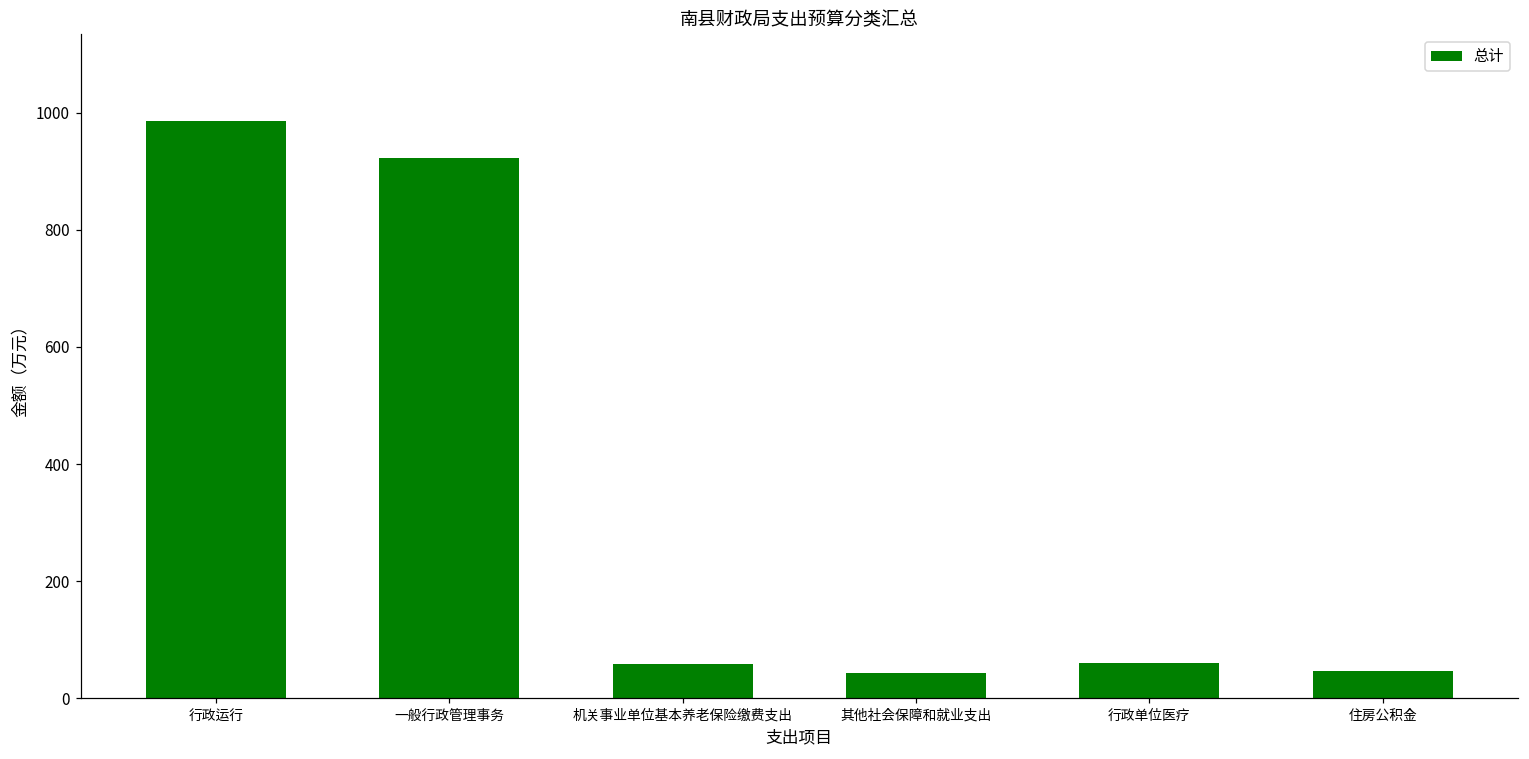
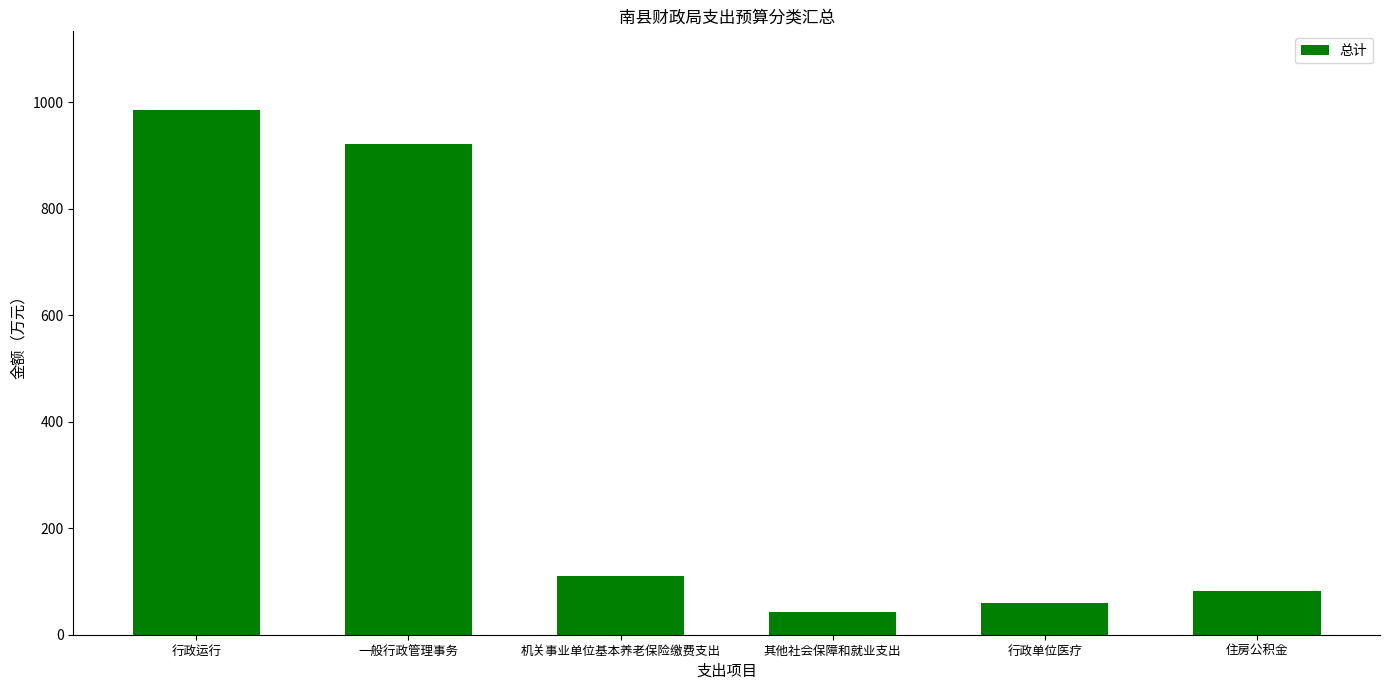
  {
    "行政运行": 990,
    "一般行政管理事务": 920,
-   "机关事业单位基本养老保险缴费支出": 60,
+   "机关事业单位基本养老保险缴费支出": 110,
    "其他社会保障和就业支出": 40,
    "行政单位医疗": 60,
-   "住房公积金": 50
+   "住房公积金": 80
  }
